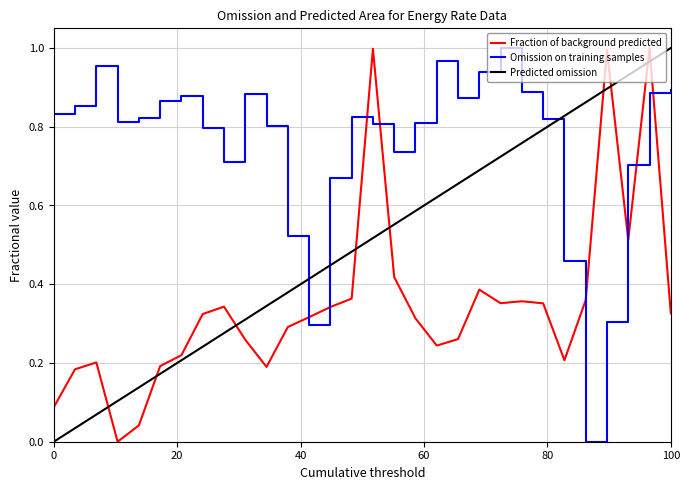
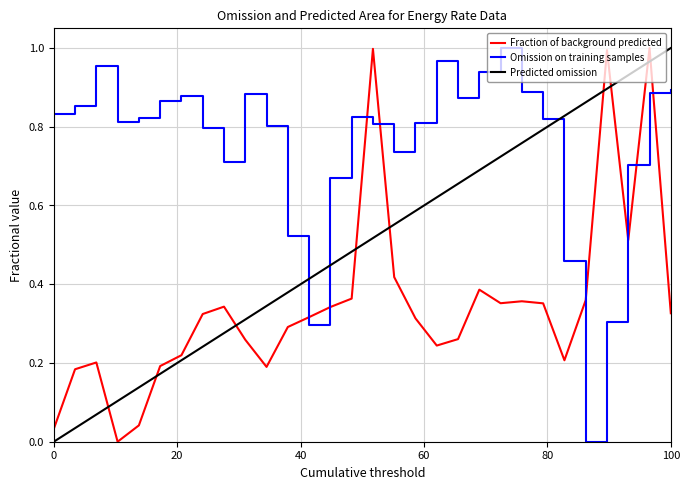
  {
    "Fraction of background predicted": {
-     "0": 0.09,
+     "0": 0.03,
      "100": 0.33
    },
    "Omission on training samples": {
      "0": 0.83,
      "100": 0.89
    },
    "Predicted omission": {
      "0": 0.00,
      "100": 1.00
    }
  }
